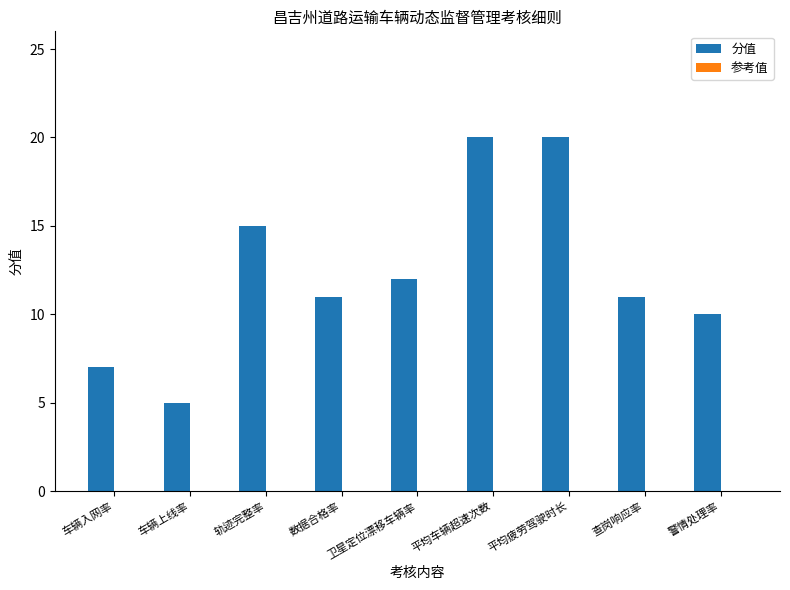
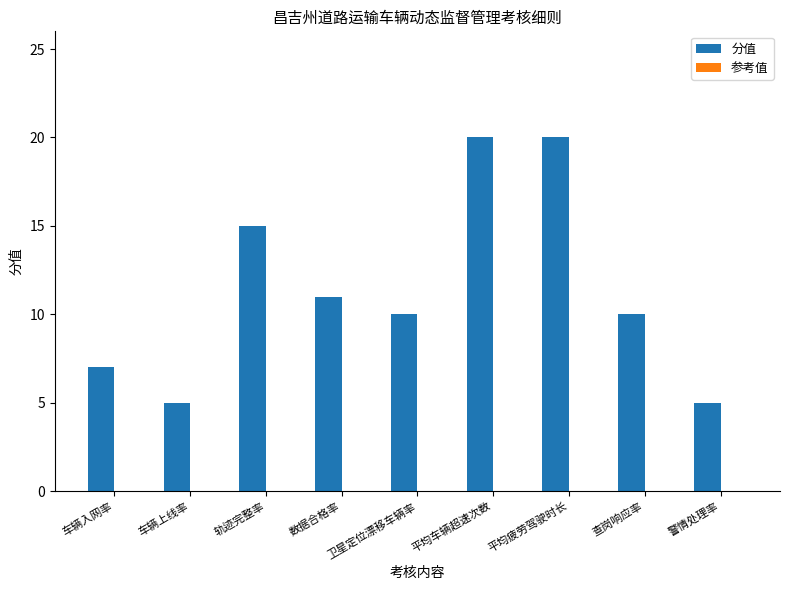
  {
    "分值": {
      "车辆入网率": 7,
      "车辆上线率": 5,
      "轨迹完整率": 15,
      "数据合格率": 11,
-     "卫星定位漂移车辆率": 12,
+     "卫星定位漂移车辆率": 10,
      "平均车辆超速次数": 20,
      "平均疲劳驾驶时长": 20,
-     "查岗响应率": 11,
-     "警情处理率": 10
+     "查岗响应率": 10,
+     "警情处理率": 5
    },
    "参考值": {
      "车辆入网率": 0,
      "车辆上线率": 0,
      "轨迹完整率": 0,
      "数据合格率": 0,
      "卫星定位漂移车辆率": 0,
      "平均车辆超速次数": 0,
      "平均疲劳驾驶时长": 0,
      "查岗响应率": 0,
      "警情处理率": 0
    }
  }
